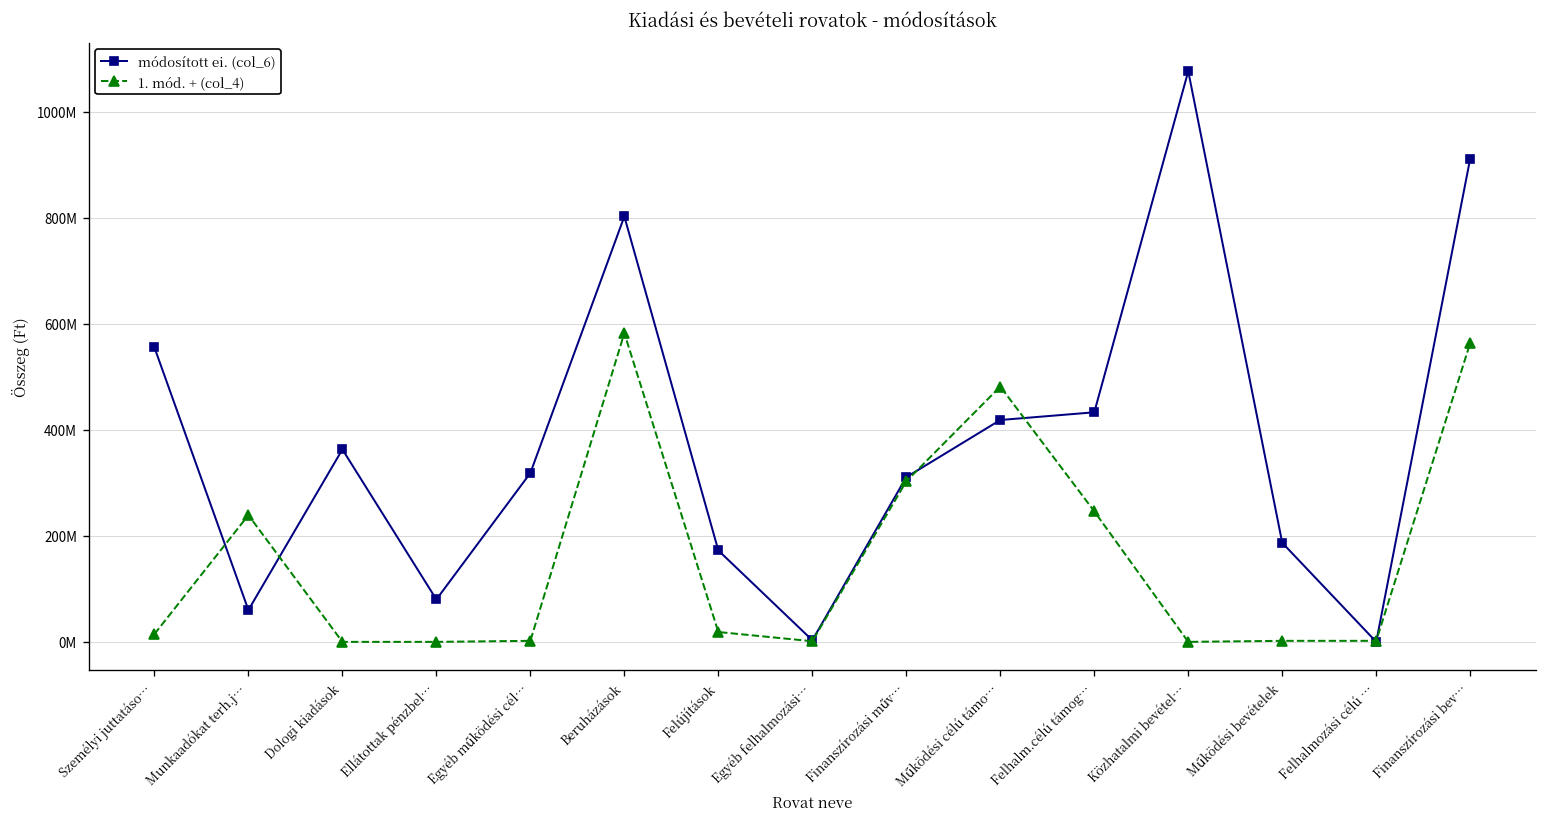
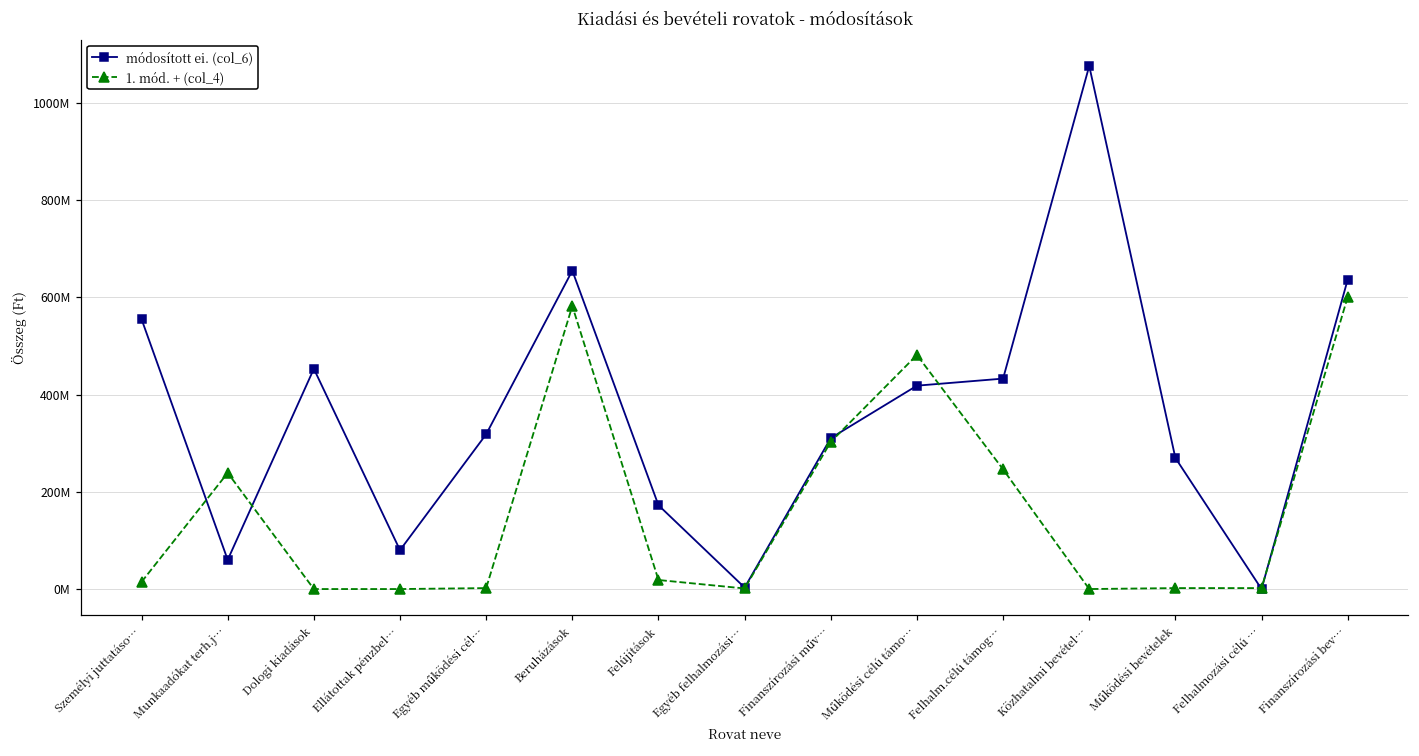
  {
    "módosított ei. (col_6)": {
      "Személyi juttatáso…": 560000000,
      "Munkaadókat terh.j…": 60000000,
-     "Dologi kiadások": 360000000,
+     "Dologi kiadások": 450000000,
      "Ellátottak pénzbel…": 80000000,
      "Egyéb működési cél…": 320000000,
-     "Beruházások": 800000000,
+     "Beruházások": 650000000,
      "Felújítások": 170000000,
      "Finanszírozási műv…": 310000000,
      "Működési célú támo…": 420000000,
      "Felhalm.célú támog…": 430000000,
      "Közhatalmi bevétel…": 1080000000,
-     "Működési bevételek": 190000000,
-     "Finanszírozási bev…": 910000000
+     "Működési bevételek": 270000000,
+     "Finanszírozási bev…": 640000000
    },
    "1. mód. + (col_4)": {
      "Személyi juttatáso…": 10000000,
      "Munkaadókat terh.j…": 240000000,
      "Dologi kiadások": 0,
      "Ellátottak pénzbel…": 0,
      "Egyéb működési cél…": 0,
      "Beruházások": 580000000,
      "Felújítások": 20000000,
      "Finanszírozási műv…": 300000000,
      "Működési célú támo…": 480000000,
      "Felhalm.célú támog…": 250000000,
      "Közhatalmi bevétel…": 0,
      "Működési bevételek": 0,
-     "Finanszírozási bev…": 560000000
+     "Finanszírozási bev…": 600000000
    }
  }
